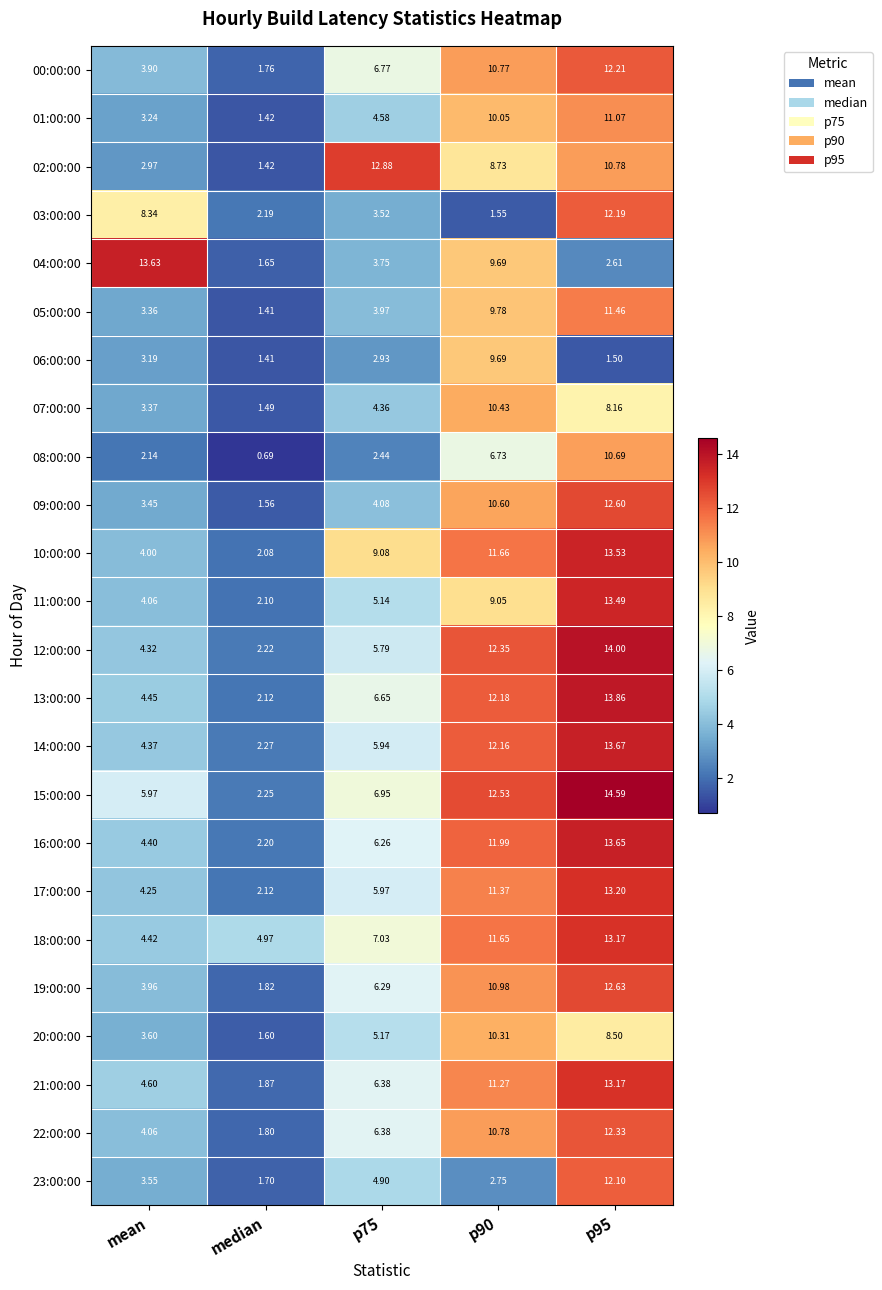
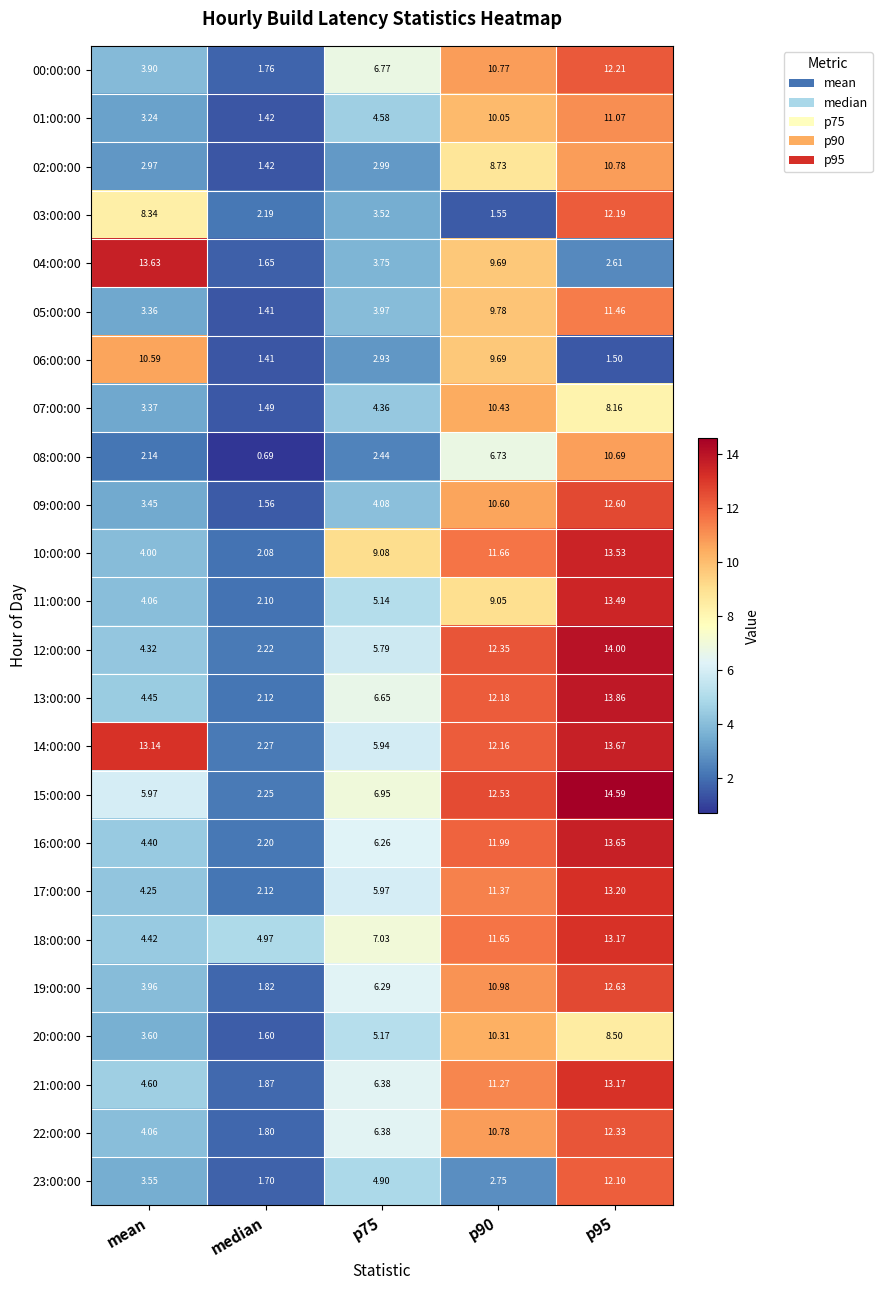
  {
    "00:00:00": {
      "mean": 3.90,
      "median": 1.76,
      "p75": 6.77,
      "p90": 10.77,
      "p95": 12.21
    },
    "01:00:00": {
      "mean": 3.24,
      "median": 1.42,
      "p75": 4.58,
      "p90": 10.05,
      "p95": 11.07
    },
    "02:00:00": {
      "mean": 2.97,
      "median": 1.42,
-     "p75": 12.88,
+     "p75": 2.99,
      "p90": 8.73,
      "p95": 10.78
    },
    "03:00:00": {
      "mean": 8.34,
      "median": 2.19,
      "p75": 3.52,
      "p90": 1.55,
      "p95": 12.19
    },
    "04:00:00": {
      "mean": 13.63,
      "median": 1.65,
      "p75": 3.75,
      "p90": 9.69,
      "p95": 2.61
    },
    "05:00:00": {
      "mean": 3.36,
      "median": 1.41,
      "p75": 3.97,
      "p90": 9.78,
      "p95": 11.46
    },
    "06:00:00": {
-     "mean": 3.19,
+     "mean": 10.59,
      "median": 1.41,
      "p75": 2.93,
      "p90": 9.69,
      "p95": 1.50
    },
    "07:00:00": {
      "mean": 3.37,
      "median": 1.49,
      "p75": 4.36,
      "p90": 10.43,
      "p95": 8.16
    },
    "08:00:00": {
      "mean": 2.14,
      "median": 0.69,
      "p75": 2.44,
      "p90": 6.73,
      "p95": 10.69
    },
    "09:00:00": {
      "mean": 3.45,
      "median": 1.56,
      "p75": 4.08,
      "p90": 10.60,
      "p95": 12.60
    },
    "10:00:00": {
      "mean": 4.00,
      "median": 2.08,
      "p75": 9.08,
      "p90": 11.66,
      "p95": 13.53
    },
    "11:00:00": {
      "mean": 4.06,
      "median": 2.10,
      "p75": 5.14,
      "p90": 9.05,
      "p95": 13.49
    },
    "12:00:00": {
      "mean": 4.32,
      "median": 2.22,
      "p75": 5.79,
      "p90": 12.35,
      "p95": 14.00
    },
    "13:00:00": {
      "mean": 4.45,
      "median": 2.12,
      "p75": 6.65,
      "p90": 12.18,
      "p95": 13.86
    },
    "14:00:00": {
-     "mean": 4.37,
+     "mean": 13.14,
      "median": 2.27,
      "p75": 5.94,
      "p90": 12.16,
      "p95": 13.67
    },
    "15:00:00": {
      "mean": 5.97,
      "median": 2.25,
      "p75": 6.95,
      "p90": 12.53,
      "p95": 14.59
    },
    "16:00:00": {
      "mean": 4.40,
      "median": 2.20,
      "p75": 6.26,
      "p90": 11.99,
      "p95": 13.65
    },
    "17:00:00": {
      "mean": 4.25,
      "median": 2.12,
      "p75": 5.97,
      "p90": 11.37,
      "p95": 13.20
    },
    "18:00:00": {
      "mean": 4.42,
      "median": 4.97,
      "p75": 7.03,
      "p90": 11.65,
      "p95": 13.17
    },
    "19:00:00": {
      "mean": 3.96,
      "median": 1.82,
      "p75": 6.29,
      "p90": 10.98,
      "p95": 12.63
    },
    "20:00:00": {
      "mean": 3.60,
      "median": 1.60,
      "p75": 5.17,
      "p90": 10.31,
      "p95": 8.50
    },
    "21:00:00": {
      "mean": 4.60,
      "median": 1.87,
      "p75": 6.38,
      "p90": 11.27,
      "p95": 13.17
    },
    "22:00:00": {
      "mean": 4.06,
      "median": 1.80,
      "p75": 6.38,
      "p90": 10.78,
      "p95": 12.33
    },
    "23:00:00": {
      "mean": 3.55,
      "median": 1.70,
      "p75": 4.90,
      "p90": 2.75,
      "p95": 12.10
    }
  }
